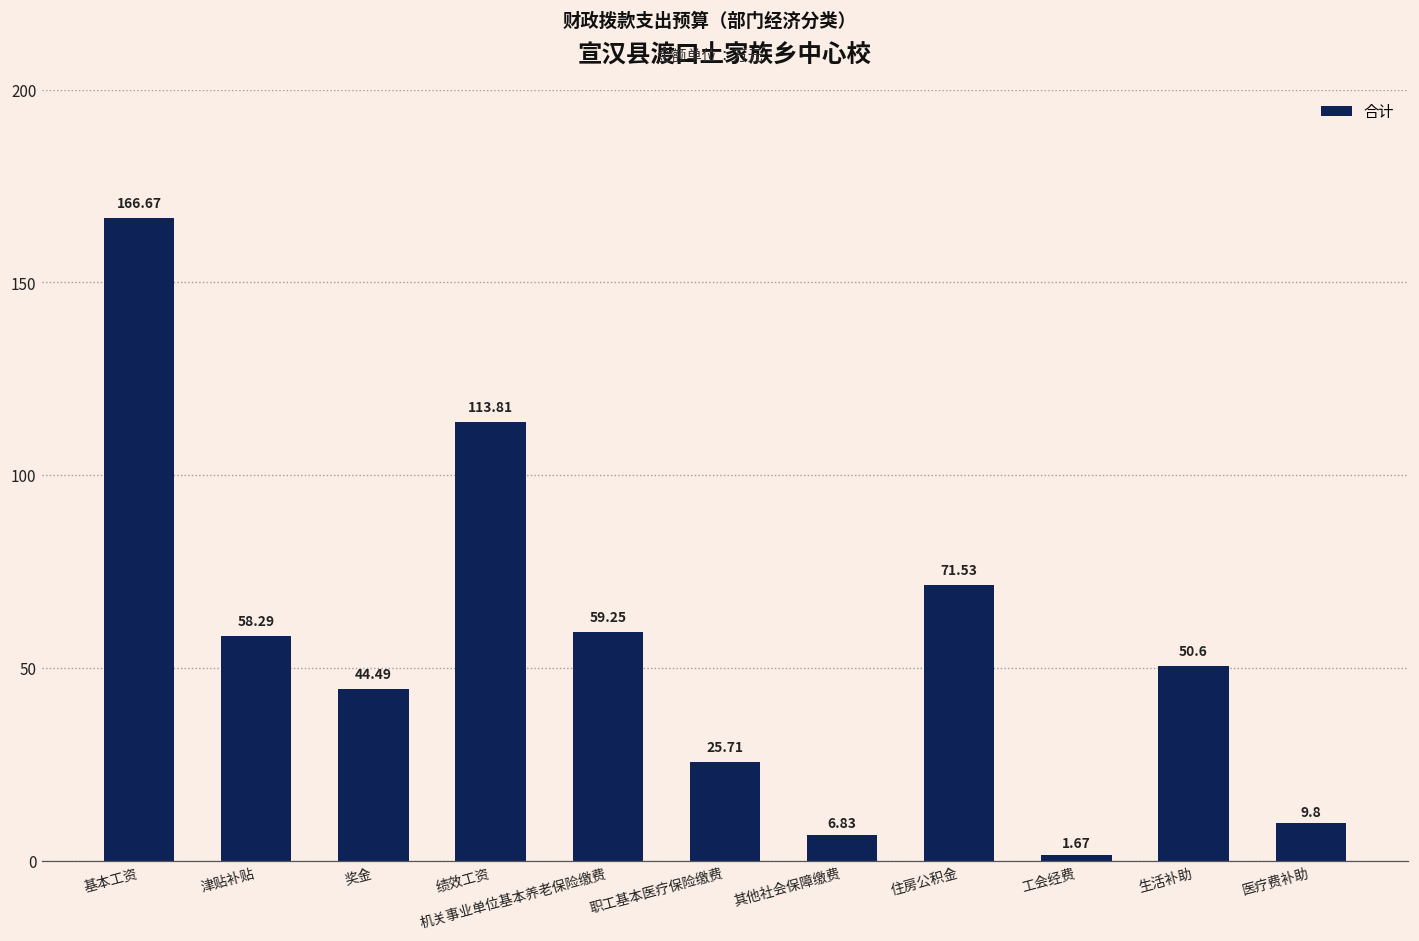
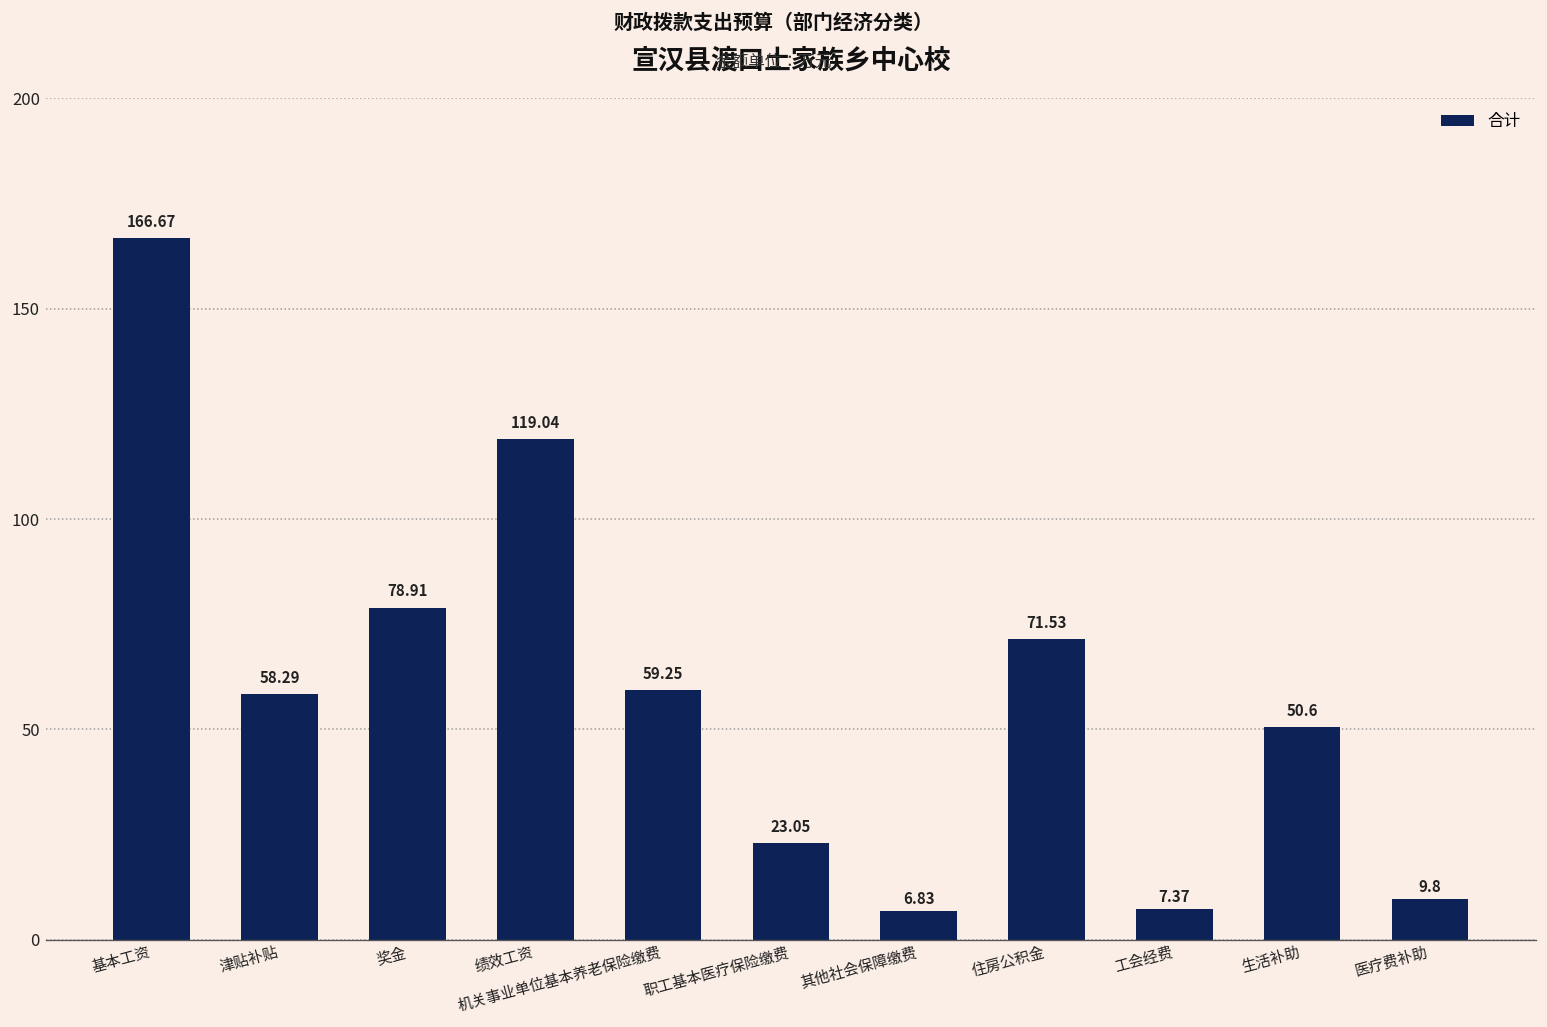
  {
    "基本工资": 166.67,
    "津贴补贴": 58.29,
-   "奖金": 44.49,
-   "绩效工资": 113.81,
+   "奖金": 78.91,
+   "绩效工资": 119.04,
    "机关事业单位基本养老保险缴费": 59.25,
-   "职工基本医疗保险缴费": 25.71,
+   "职工基本医疗保险缴费": 23.05,
    "其他社会保障缴费": 6.83,
    "住房公积金": 71.53,
-   "工会经费": 1.67,
+   "工会经费": 7.37,
    "生活补助": 50.6,
    "医疗费补助": 9.8
  }
